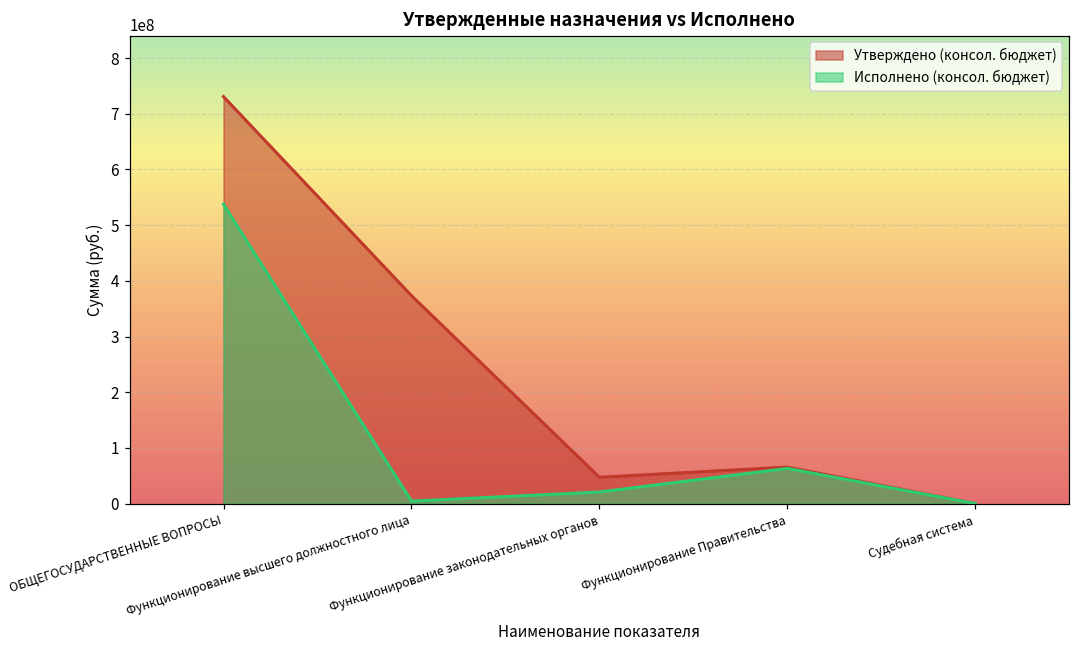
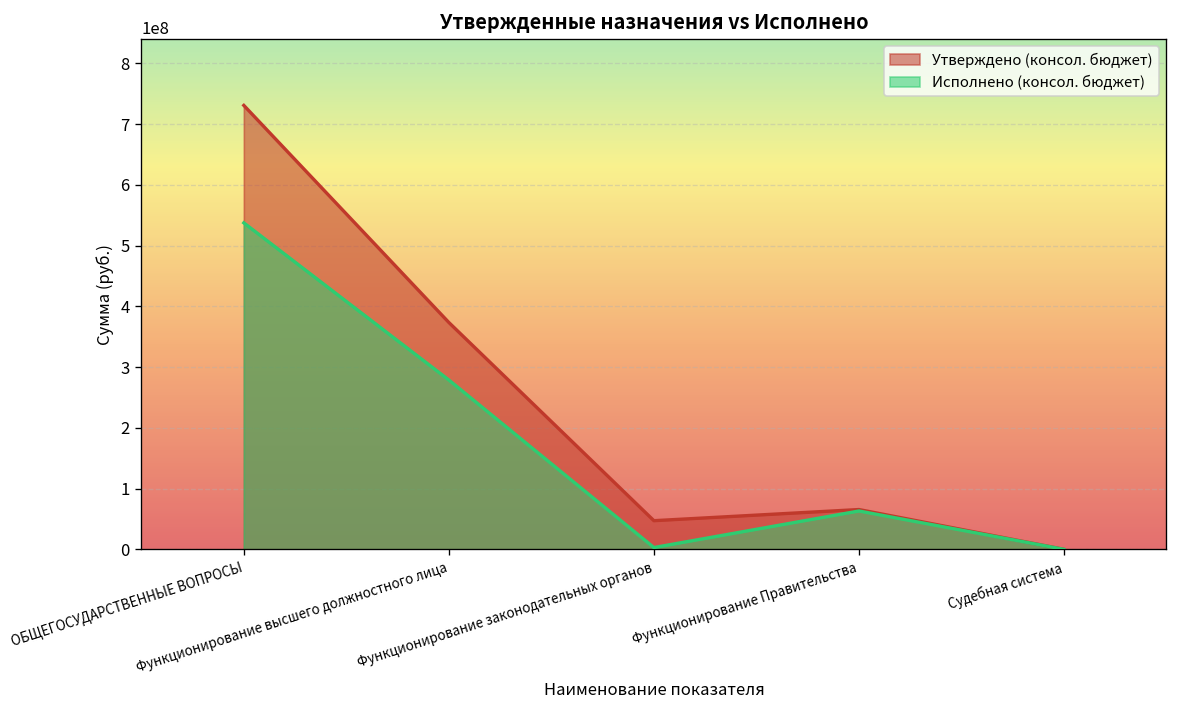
  {
    "Утверждено (консол. бюджет)": {
      "ОБЩЕГОСУДАРСТВЕННЫЕ ВОПРОСЫ": 730000000,
      "Функционирование высшего должностного лица": 370000000,
      "Функционирование законодательных органов": 50000000
    },
    "Исполнено (консол. бюджет)": {
      "ОБЩЕГОСУДАРСТВЕННЫЕ ВОПРОСЫ": 540000000,
-     "Функционирование высшего должностного лица": 0,
-     "Функционирование законодательных органов": 20000000
+     "Функционирование высшего должностного лица": 280000000,
+     "Функционирование законодательных органов": 0
    }
  }
